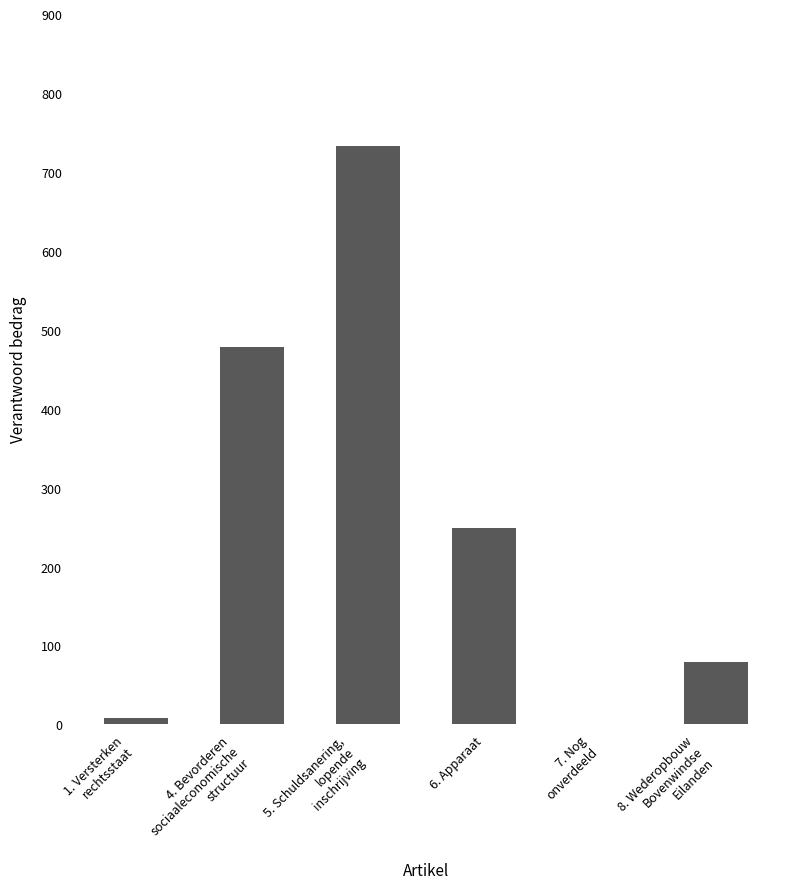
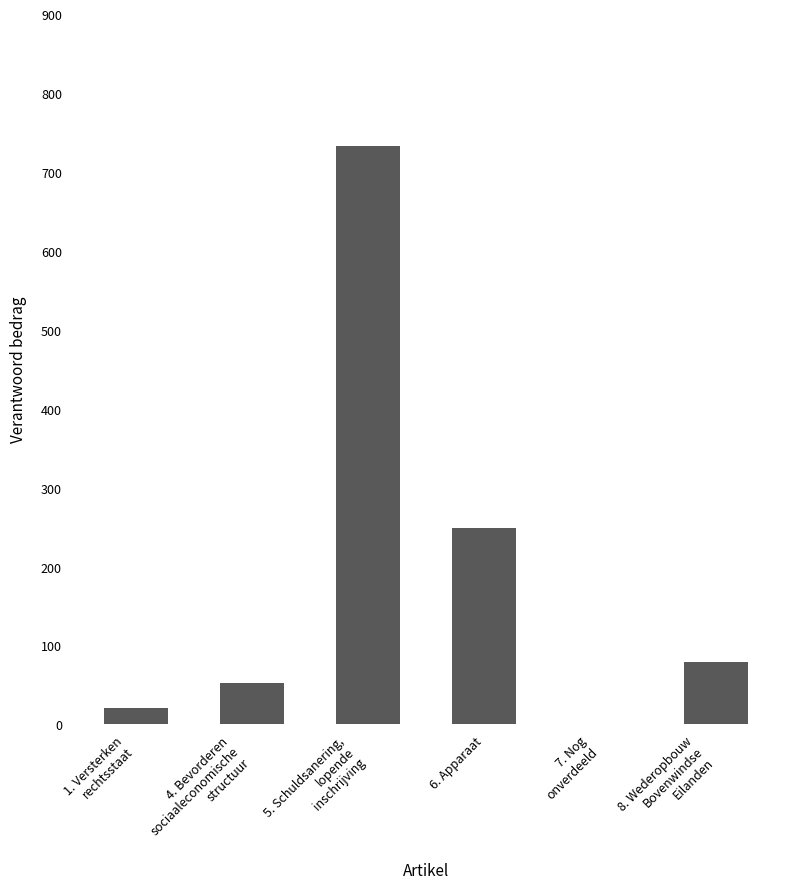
  {
-   "1. Versterken rechtsstaat": 10,
-   "4. Bevorderen sociaaleconomische structuur": 480,
+   "1. Versterken rechtsstaat": 20,
+   "4. Bevorderen sociaaleconomische structuur": 50,
    "5. Schuldsanering, lopende inschrijving": 730,
    "6. Apparaat": 250,
    "7. Nog onverdeeld": 0,
    "8. Wederopbouw Bovenwindse Eilanden": 80
  }
